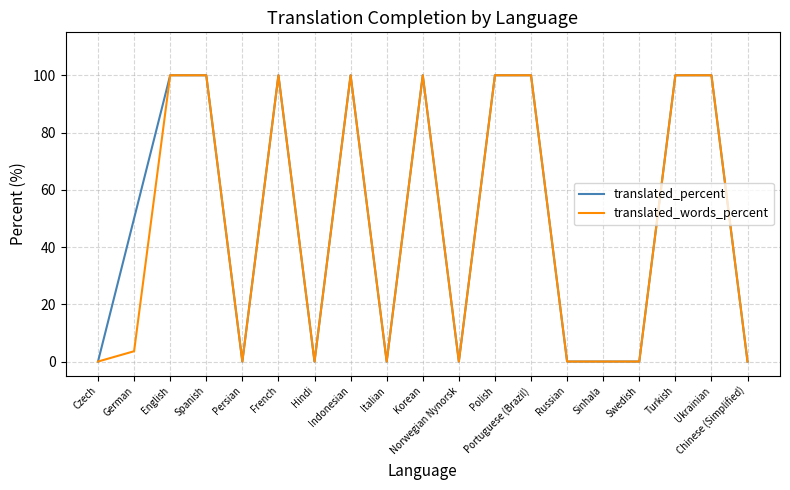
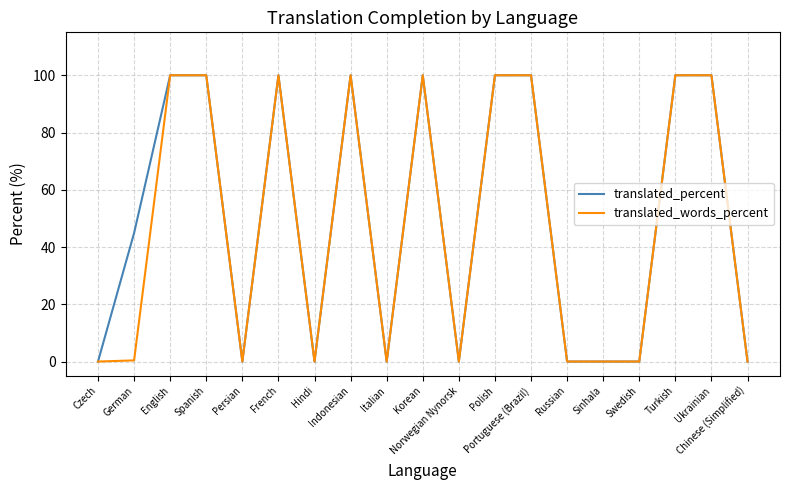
  {
    "translated_percent": {
-     "German": 50
+     "German": 45
    },
    "translated_words_percent": {
-     "German": 4
+     "German": 0
    }
  }
